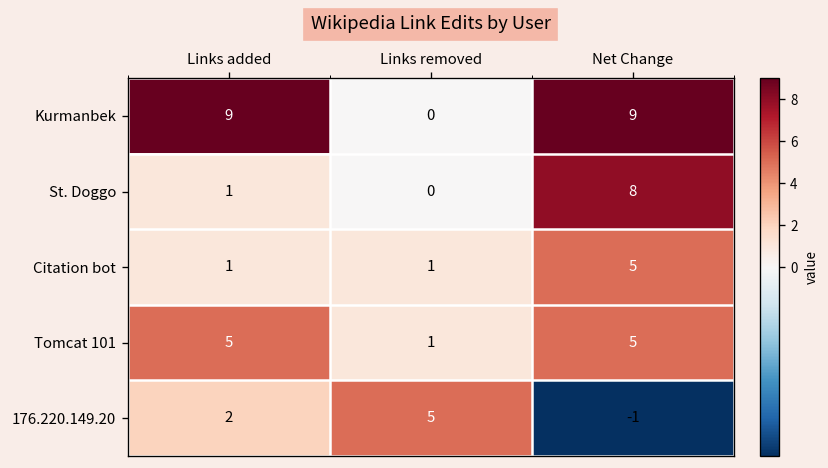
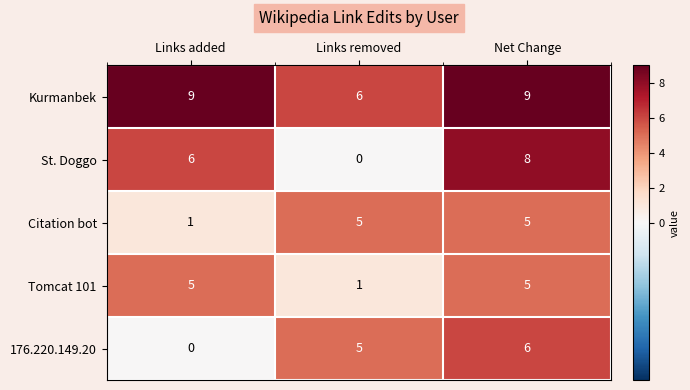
  {
    "Kurmanbek": {
      "Links added": 9,
-     "Links removed": 0,
+     "Links removed": 6,
      "Net Change": 9
    },
    "St. Doggo": {
-     "Links added": 1,
+     "Links added": 6,
      "Links removed": 0,
      "Net Change": 8
    },
    "Citation bot": {
      "Links added": 1,
-     "Links removed": 1,
+     "Links removed": 5,
      "Net Change": 5
    },
    "Tomcat 101": {
      "Links added": 5,
      "Links removed": 1,
      "Net Change": 5
    },
    "176.220.149.20": {
-     "Links added": 2,
+     "Links added": 0,
      "Links removed": 5,
-     "Net Change": -1
+     "Net Change": 6
    }
  }
